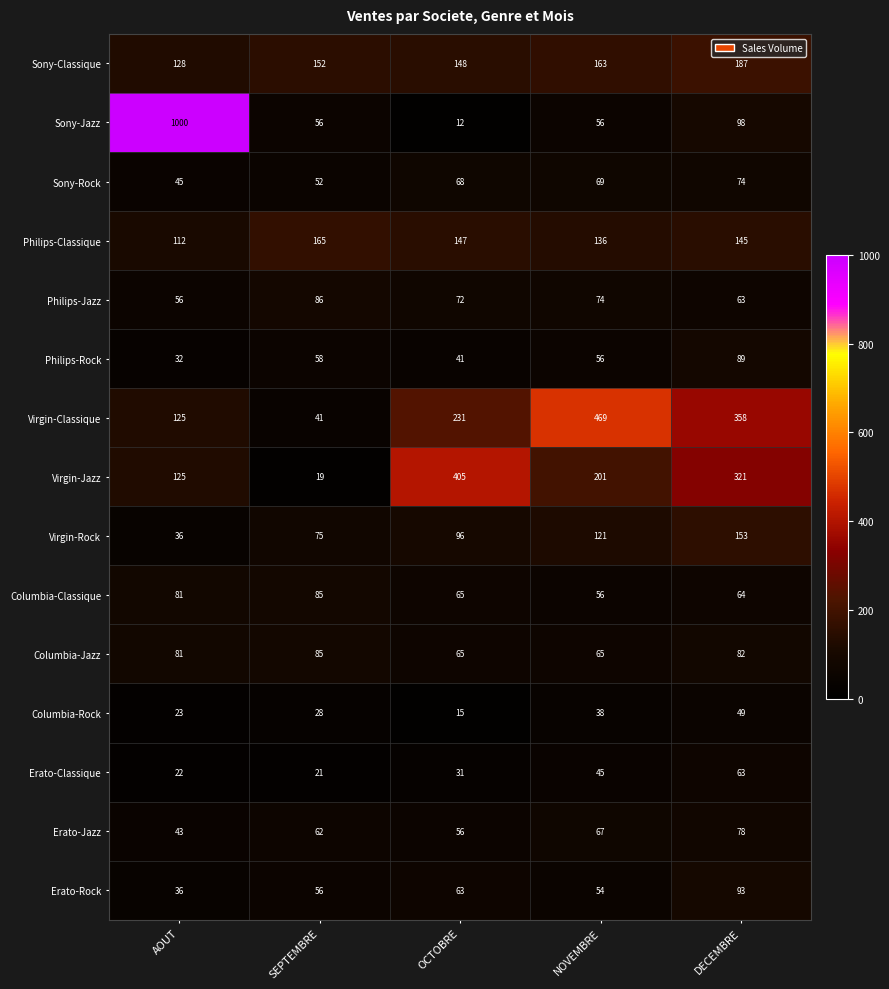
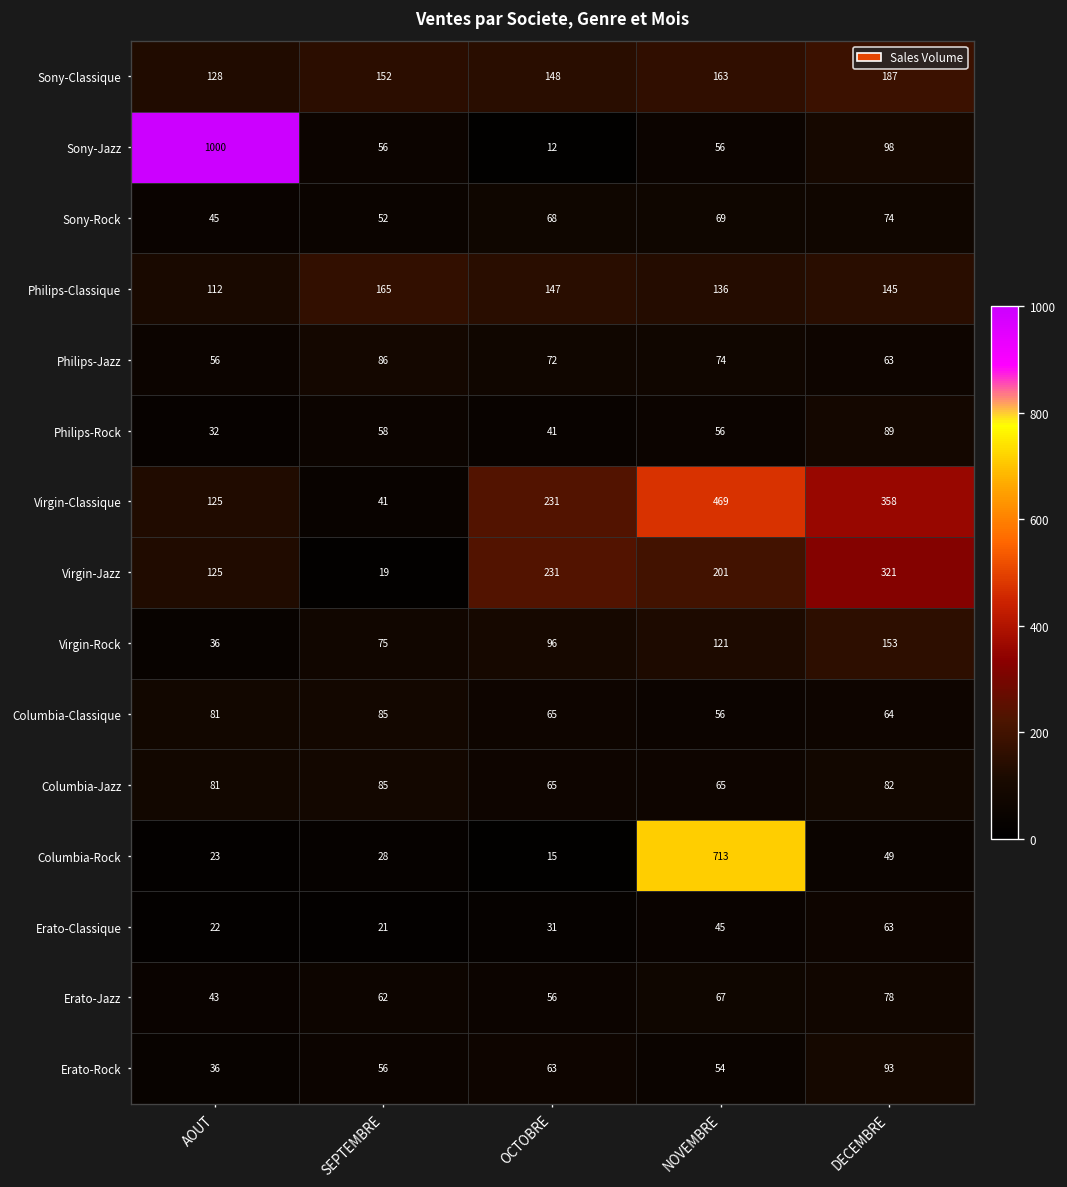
  {
    "Sony-Classique": {
      "AOUT": 128,
      "SEPTEMBRE": 152,
      "OCTOBRE": 148,
      "NOVEMBRE": 163,
      "DECEMBRE": 187
    },
    "Sony-Jazz": {
      "AOUT": 1000,
      "SEPTEMBRE": 56,
      "OCTOBRE": 12,
      "NOVEMBRE": 56,
      "DECEMBRE": 98
    },
    "Sony-Rock": {
      "AOUT": 45,
      "SEPTEMBRE": 52,
      "OCTOBRE": 68,
      "NOVEMBRE": 69,
      "DECEMBRE": 74
    },
    "Philips-Classique": {
      "AOUT": 112,
      "SEPTEMBRE": 165,
      "OCTOBRE": 147,
      "NOVEMBRE": 136,
      "DECEMBRE": 145
    },
    "Philips-Jazz": {
      "AOUT": 56,
      "SEPTEMBRE": 86,
      "OCTOBRE": 72,
      "NOVEMBRE": 74,
      "DECEMBRE": 63
    },
    "Philips-Rock": {
      "AOUT": 32,
      "SEPTEMBRE": 58,
      "OCTOBRE": 41,
      "NOVEMBRE": 56,
      "DECEMBRE": 89
    },
    "Virgin-Classique": {
      "AOUT": 125,
      "SEPTEMBRE": 41,
      "OCTOBRE": 231,
      "NOVEMBRE": 469,
      "DECEMBRE": 358
    },
    "Virgin-Jazz": {
      "AOUT": 125,
      "SEPTEMBRE": 19,
-     "OCTOBRE": 405,
+     "OCTOBRE": 231,
      "NOVEMBRE": 201,
      "DECEMBRE": 321
    },
    "Virgin-Rock": {
      "AOUT": 36,
      "SEPTEMBRE": 75,
      "OCTOBRE": 96,
      "NOVEMBRE": 121,
      "DECEMBRE": 153
    },
    "Columbia-Classique": {
      "AOUT": 81,
      "SEPTEMBRE": 85,
      "OCTOBRE": 65,
      "NOVEMBRE": 56,
      "DECEMBRE": 64
    },
    "Columbia-Jazz": {
      "AOUT": 81,
      "SEPTEMBRE": 85,
      "OCTOBRE": 65,
      "NOVEMBRE": 65,
      "DECEMBRE": 82
    },
    "Columbia-Rock": {
      "AOUT": 23,
      "SEPTEMBRE": 28,
      "OCTOBRE": 15,
-     "NOVEMBRE": 38,
+     "NOVEMBRE": 713,
      "DECEMBRE": 49
    },
    "Erato-Classique": {
      "AOUT": 22,
      "SEPTEMBRE": 21,
      "OCTOBRE": 31,
      "NOVEMBRE": 45,
      "DECEMBRE": 63
    },
    "Erato-Jazz": {
      "AOUT": 43,
      "SEPTEMBRE": 62,
      "OCTOBRE": 56,
      "NOVEMBRE": 67,
      "DECEMBRE": 78
    },
    "Erato-Rock": {
      "AOUT": 36,
      "SEPTEMBRE": 56,
      "OCTOBRE": 63,
      "NOVEMBRE": 54,
      "DECEMBRE": 93
    }
  }
